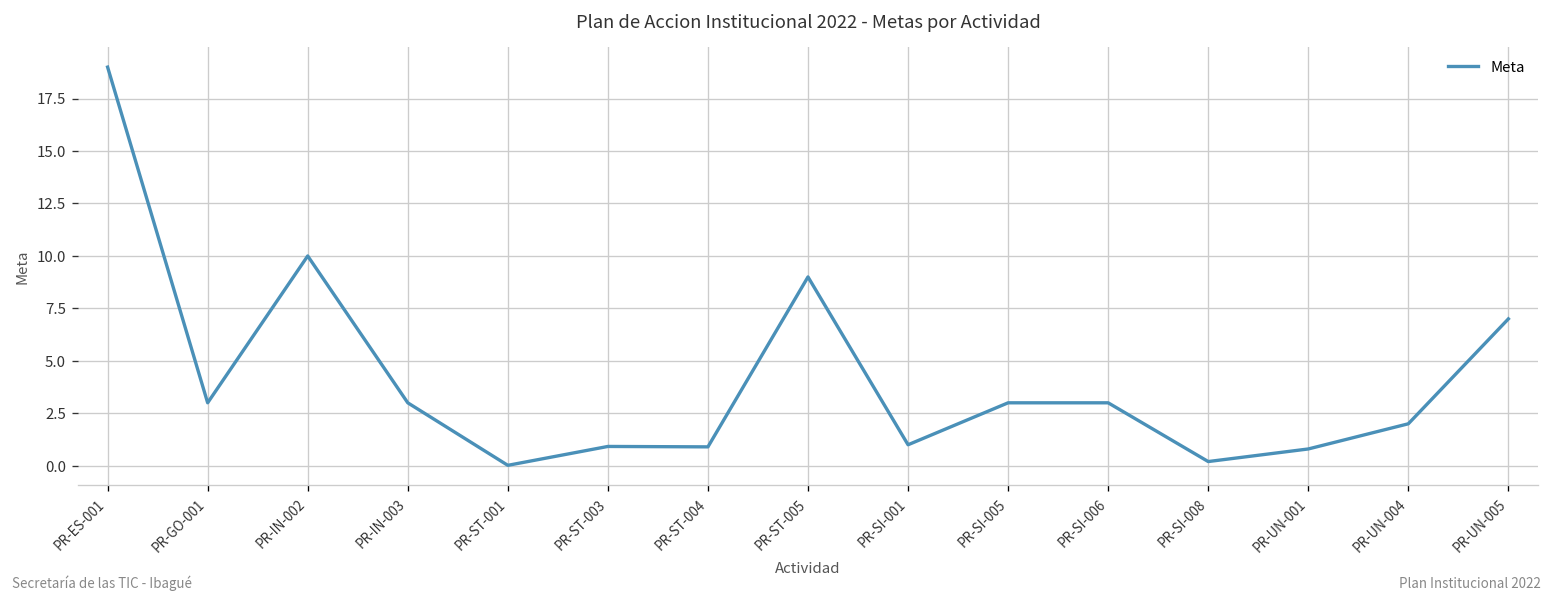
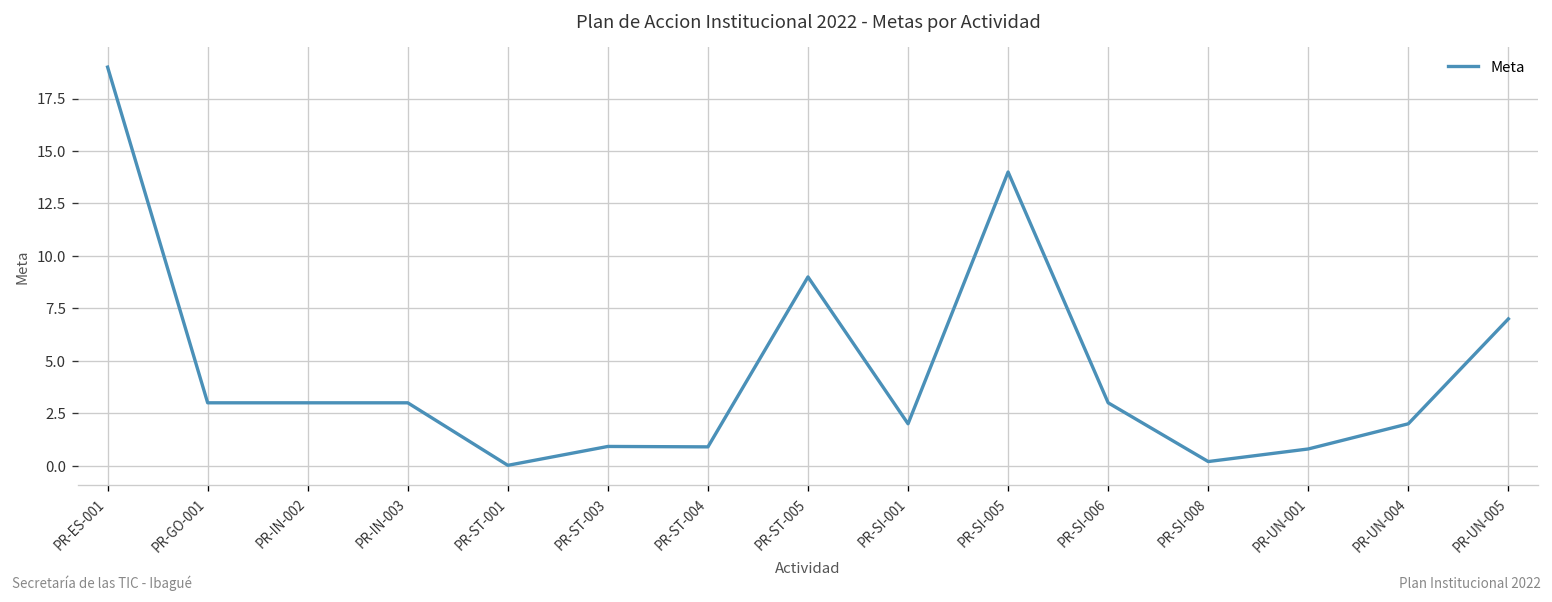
  {
    "PR-ES-001": 19,
    "PR-GO-001": 3,
-   "PR-IN-002": 10,
+   "PR-IN-002": 3,
    "PR-IN-003": 3,
    "PR-ST-001": 0,
    "PR-ST-003": 1,
    "PR-ST-004": 1,
    "PR-ST-005": 9,
-   "PR-SI-001": 1,
-   "PR-SI-005": 3,
+   "PR-SI-001": 2,
+   "PR-SI-005": 14,
    "PR-SI-006": 3,
    "PR-SI-008": 0.2,
    "PR-UN-001": 0.8,
    "PR-UN-004": 2,
    "PR-UN-005": 7
  }
